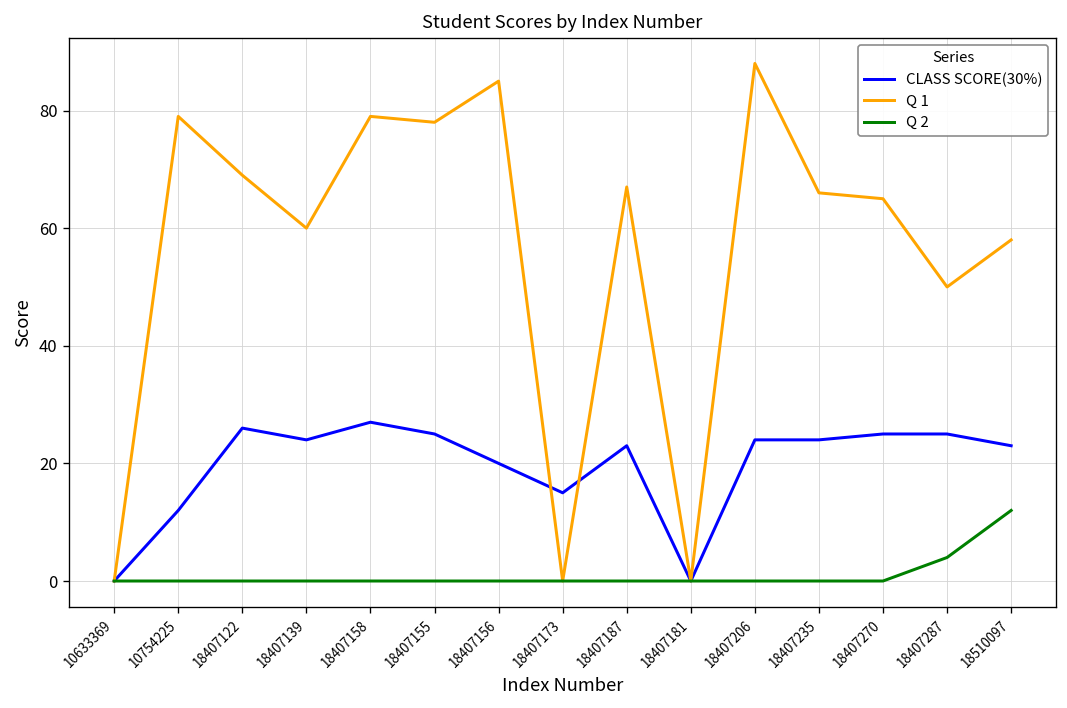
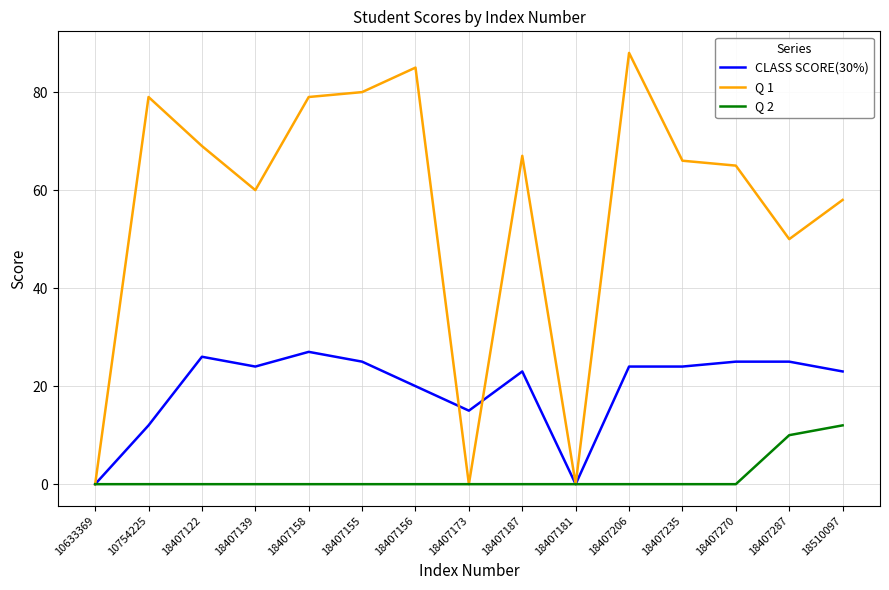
  {
    "CLASS SCORE(30%)": {
      "10754225": 12,
      "18407122": 26,
      "18407139": 24,
      "18407158": 27,
      "18407155": 25,
      "18407156": 20,
      "18407173": 15,
      "18407187": 23,
      "18407206": 24,
      "18407235": 24,
      "18407270": 25,
      "18407287": 25,
      "18510097": 23
    },
    "Q 1": {
      "10754225": 79,
      "18407122": 69,
      "18407139": 60,
      "18407158": 79,
-     "18407155": 78,
+     "18407155": 80,
      "18407156": 85,
      "18407187": 67,
      "18407206": 88,
      "18407235": 66,
      "18407270": 65,
      "18407287": 50,
      "18510097": 58
    },
    "Q 2": {
      "10754225": 0,
      "18407122": 0,
      "18407139": 0,
      "18407158": 0,
      "18407155": 0,
      "18407156": 0,
      "18407187": 0,
      "18407206": 0,
      "18407235": 0,
      "18407270": 0,
-     "18407287": 4,
+     "18407287": 10,
      "18510097": 12
    }
  }
